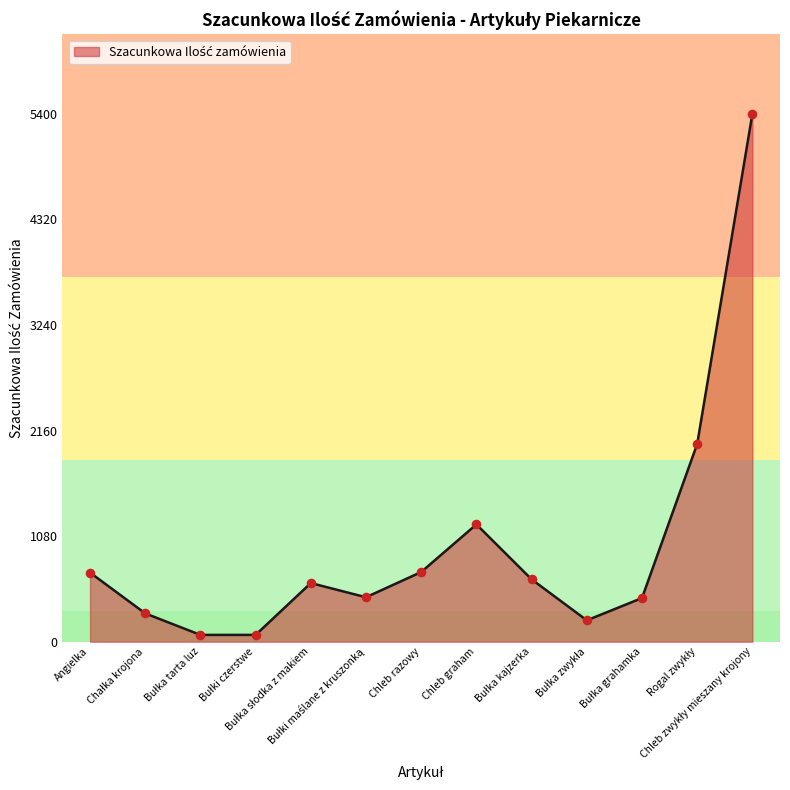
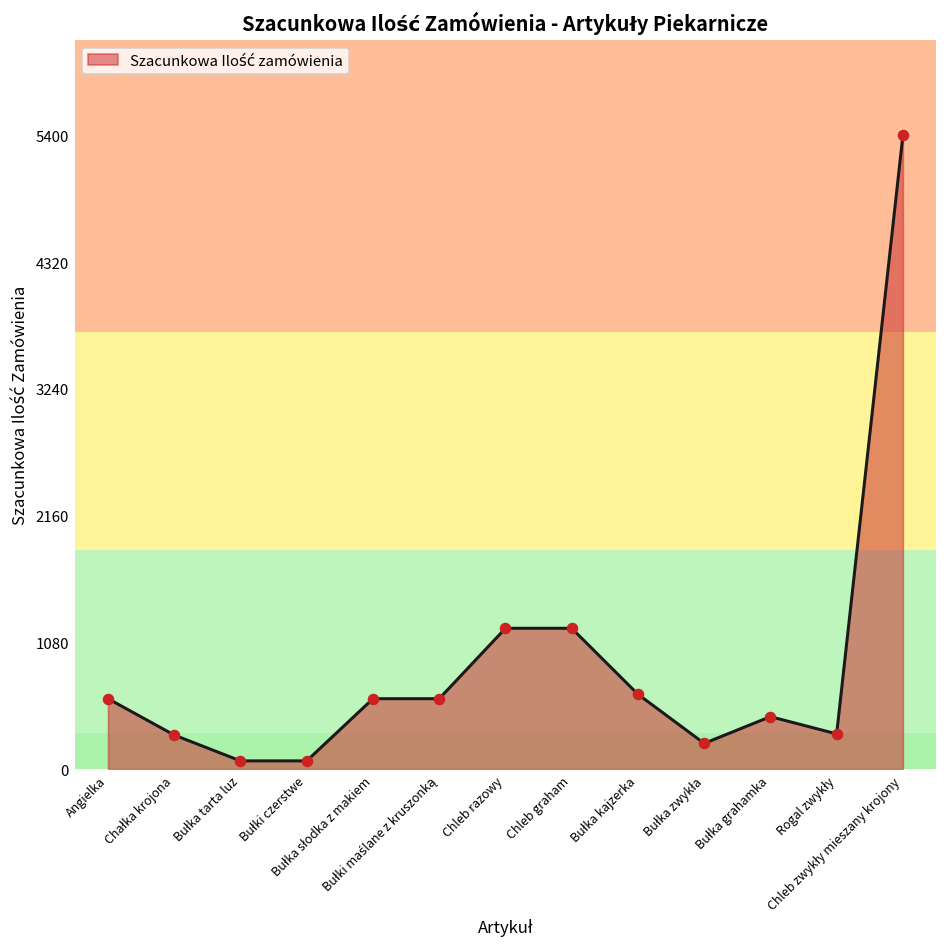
  {
-   "Angielka": 700,
+   "Angielka": 600,
    "Chałka krojona": 300,
    "Bułka tarta luz": 100,
    "Bułki czerstwe": 100,
    "Bułka słodka z makiem": 600,
-   "Bułki maślane z kruszonką": 500,
-   "Chleb razowy": 700,
+   "Bułki maślane z kruszonką": 600,
+   "Chleb razowy": 1200,
    "Chleb graham": 1200,
    "Bułka kajzerka": 600,
    "Bułka zwykła": 200,
    "Bułka grahamka": 400,
-   "Rogal zwykły": 2000,
+   "Rogal zwykły": 300,
    "Chleb zwykły mieszany krojony": 5400
  }
